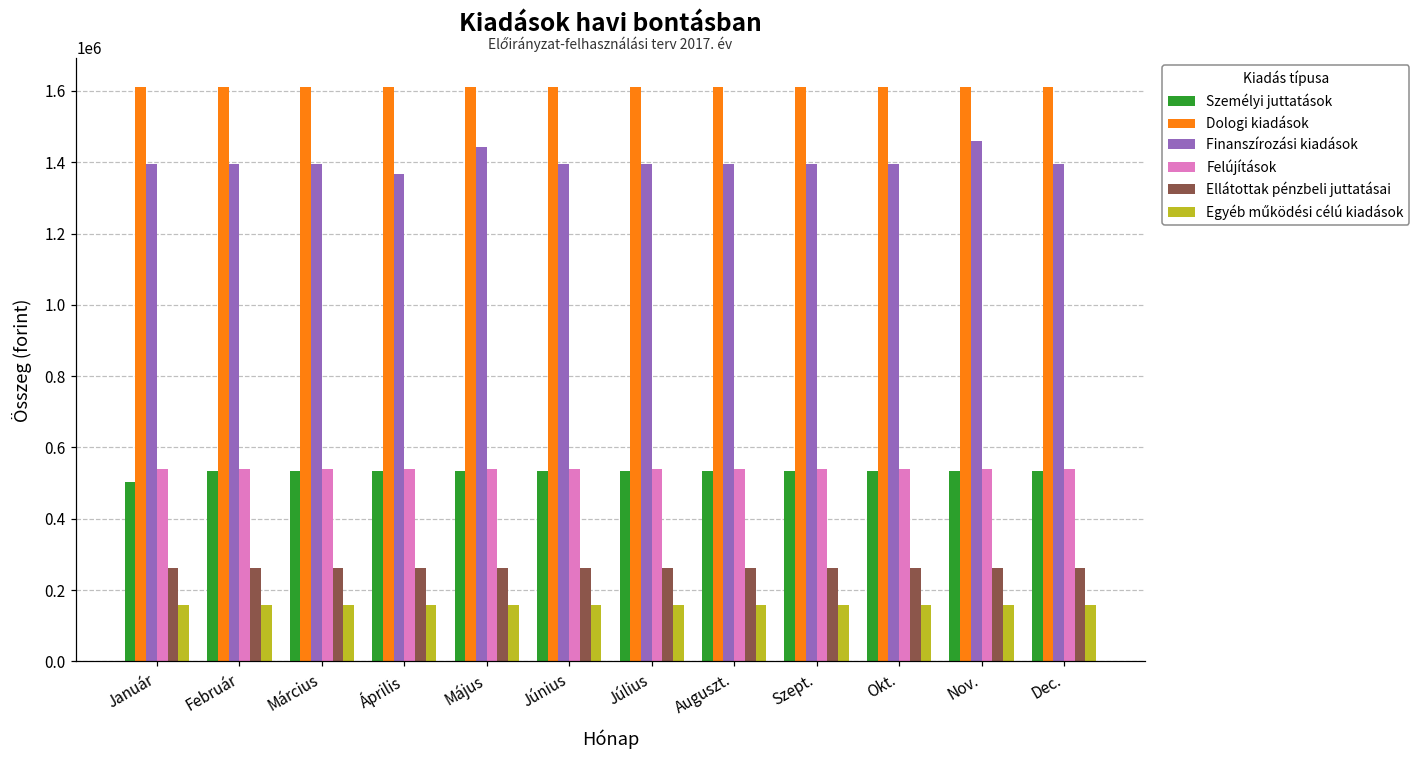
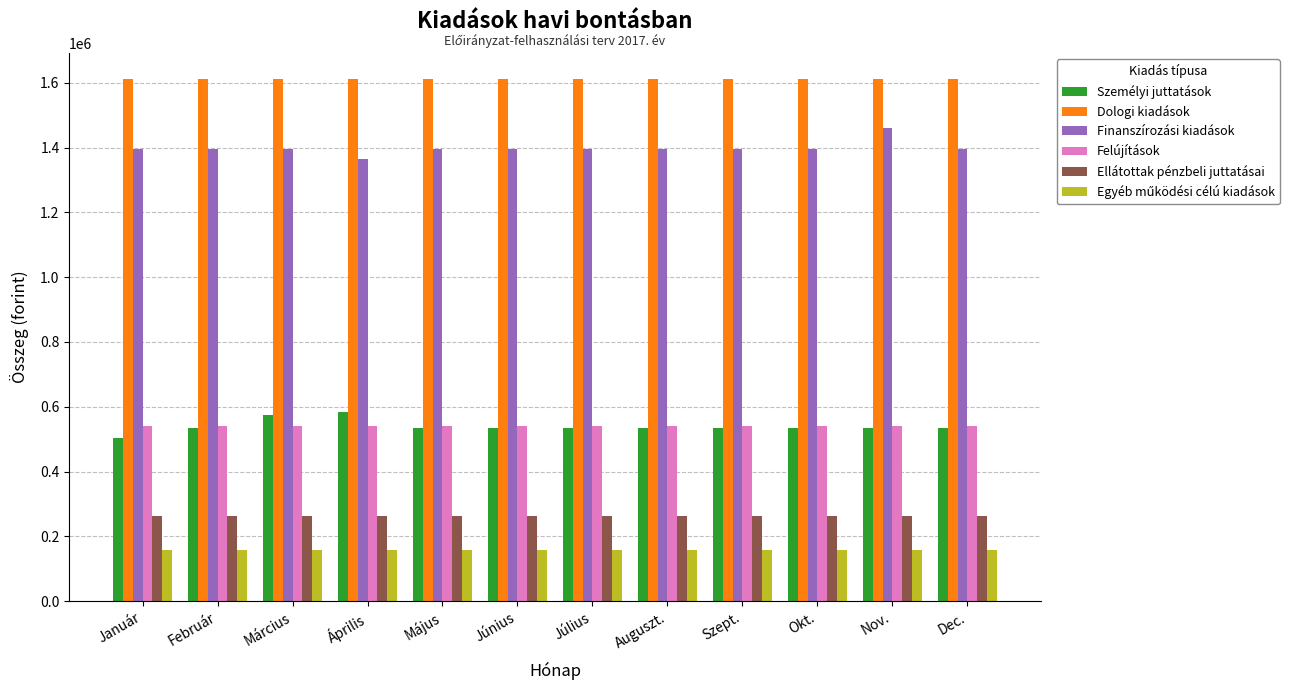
  {
    "Személyi juttatások": {
      "Január": 500000,
      "Február": 530000,
-     "Március": 530000,
-     "Április": 530000,
+     "Március": 570000,
+     "Április": 580000,
      "Május": 530000,
      "Június": 530000,
      "Július": 530000,
      "Auguszt.": 530000,
      "Szept.": 530000,
      "Okt.": 530000,
      "Nov.": 530000,
      "Dec.": 530000
    },
    "Dologi kiadások": {
      "Január": 1610000,
      "Február": 1610000,
      "Március": 1610000,
      "Április": 1610000,
      "Május": 1610000,
      "Június": 1610000,
      "Július": 1610000,
      "Auguszt.": 1610000,
      "Szept.": 1610000,
      "Okt.": 1610000,
      "Nov.": 1610000,
      "Dec.": 1610000
    },
    "Finanszírozási kiadások": {
      "Január": 1400000,
      "Február": 1400000,
      "Március": 1400000,
      "Április": 1370000,
-     "Május": 1440000,
+     "Május": 1400000,
      "Június": 1400000,
      "Július": 1400000,
      "Auguszt.": 1400000,
      "Szept.": 1400000,
      "Okt.": 1400000,
      "Nov.": 1460000,
      "Dec.": 1400000
    },
    "Felújítások": {
      "Január": 540000,
      "Február": 540000,
      "Március": 540000,
      "Április": 540000,
      "Május": 540000,
      "Június": 540000,
      "Július": 540000,
      "Auguszt.": 540000,
      "Szept.": 540000,
      "Okt.": 540000,
      "Nov.": 540000,
      "Dec.": 540000
    },
    "Ellátottak pénzbeli juttatásai": {
      "Január": 260000,
      "Február": 260000,
      "Március": 260000,
      "Április": 260000,
      "Május": 260000,
      "Június": 260000,
      "Július": 260000,
      "Auguszt.": 260000,
      "Szept.": 260000,
      "Okt.": 260000,
      "Nov.": 260000,
      "Dec.": 260000
    },
    "Egyéb működési célú kiadások": {
      "Január": 160000,
      "Február": 160000,
      "Március": 160000,
      "Április": 160000,
      "Május": 160000,
      "Június": 160000,
      "Július": 160000,
      "Auguszt.": 160000,
      "Szept.": 160000,
      "Okt.": 160000,
      "Nov.": 160000,
      "Dec.": 160000
    }
  }
